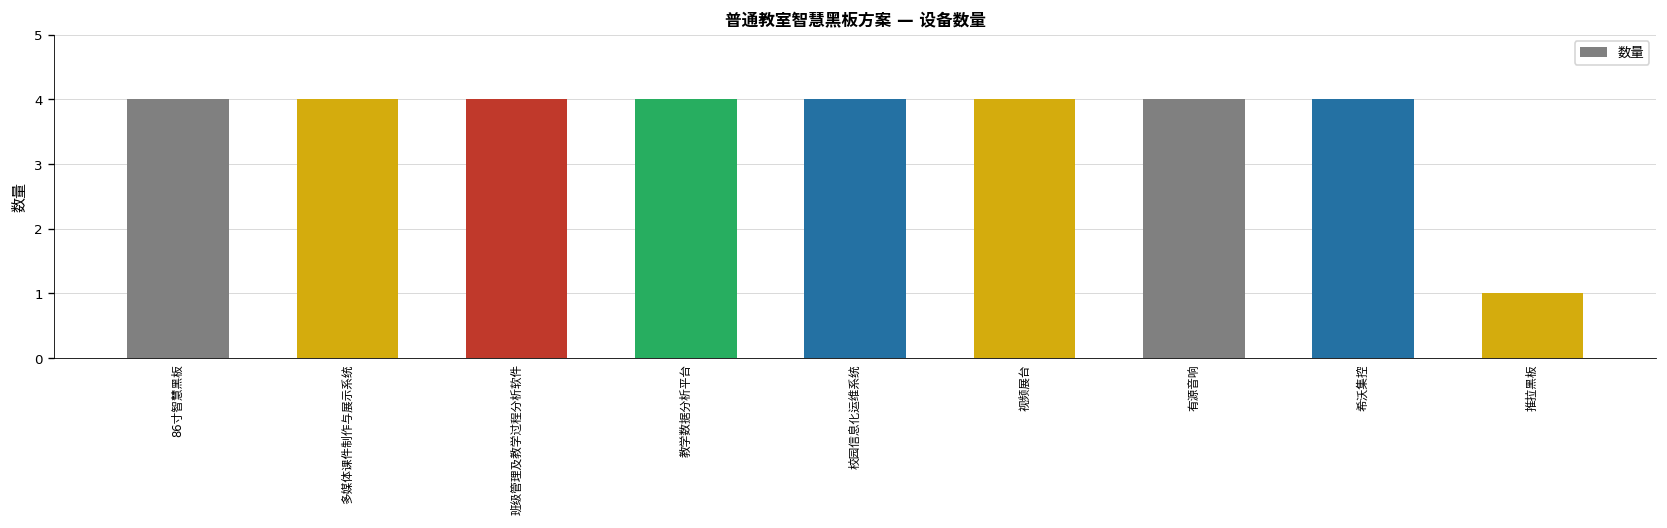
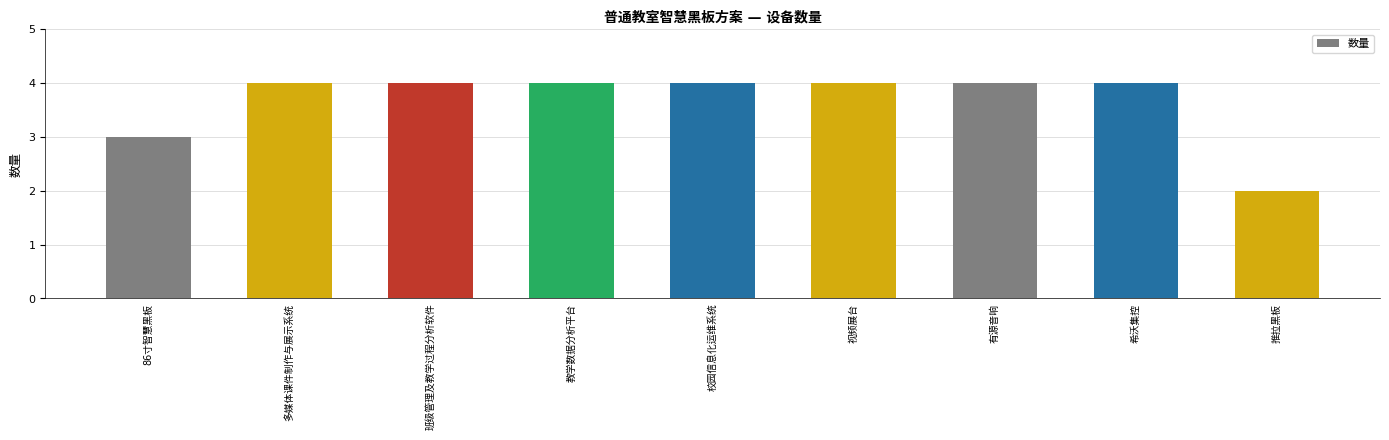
  {
-   "86寸智慧黑板": 4,
+   "86寸智慧黑板": 3,
    "多媒体课件制作与展示系统": 4,
    "班级管理及教学过程分析软件": 4,
    "教学数据分析平台": 4,
    "校园信息化运维系统": 4,
    "视频展台": 4,
    "有源音响": 4,
    "希沃集控": 4,
-   "推拉黑板": 1
+   "推拉黑板": 2
  }
